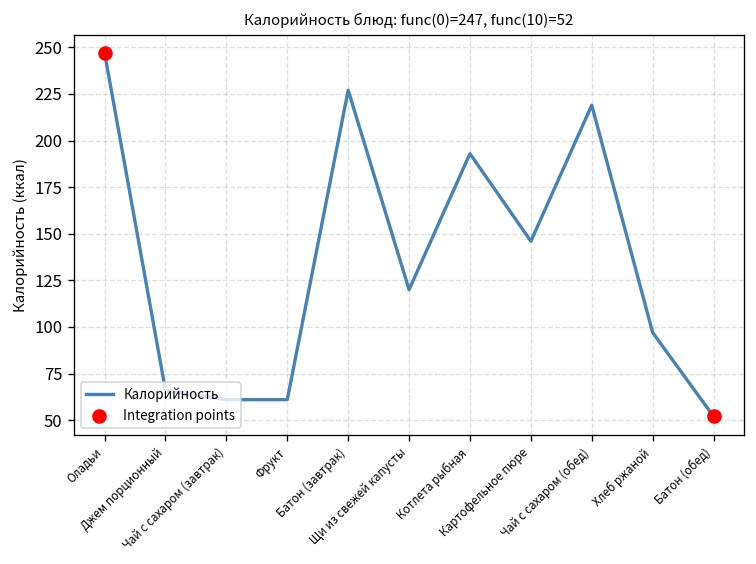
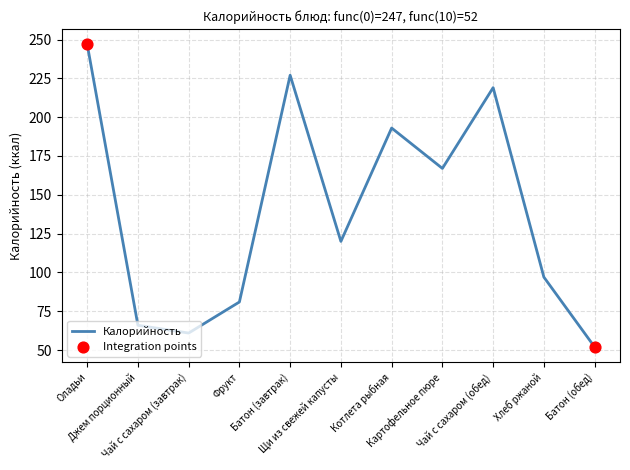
  {
    "Калорийность": {
-     "Фрукт": 61,
+     "Фрукт": 81,
      "Батон (завтрак)": 227,
      "Щи из свежей капусты": 120,
      "Котлета рыбная": 193,
-     "Картофельное пюре": 146,
+     "Картофельное пюре": 167,
      "Чай с сахаром (обед)": 219,
      "Хлеб ржаной": 97
    }
  }
